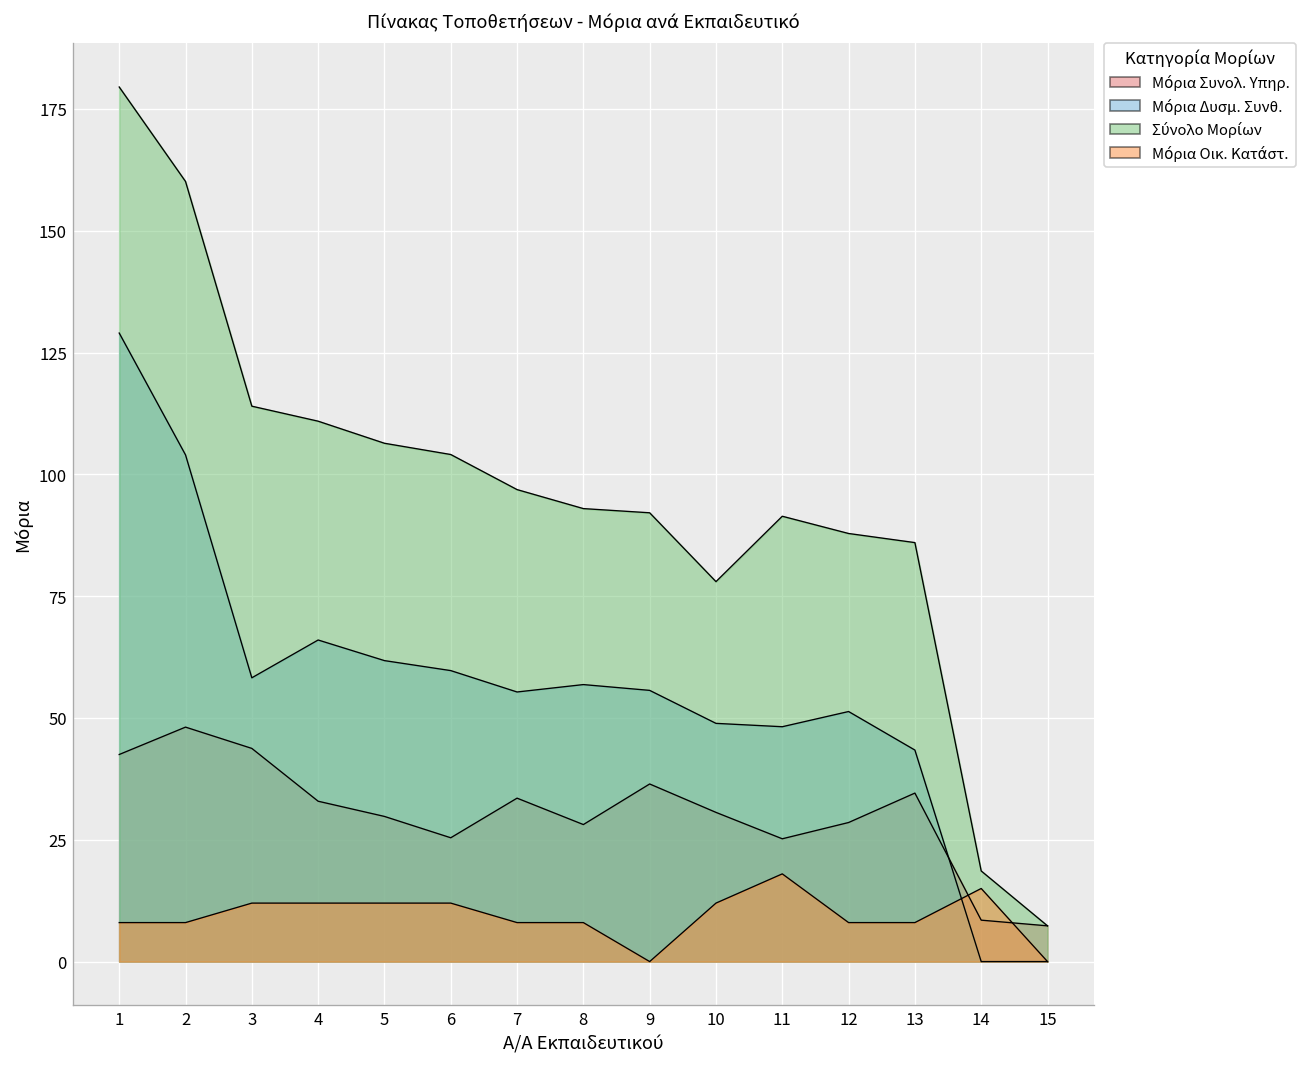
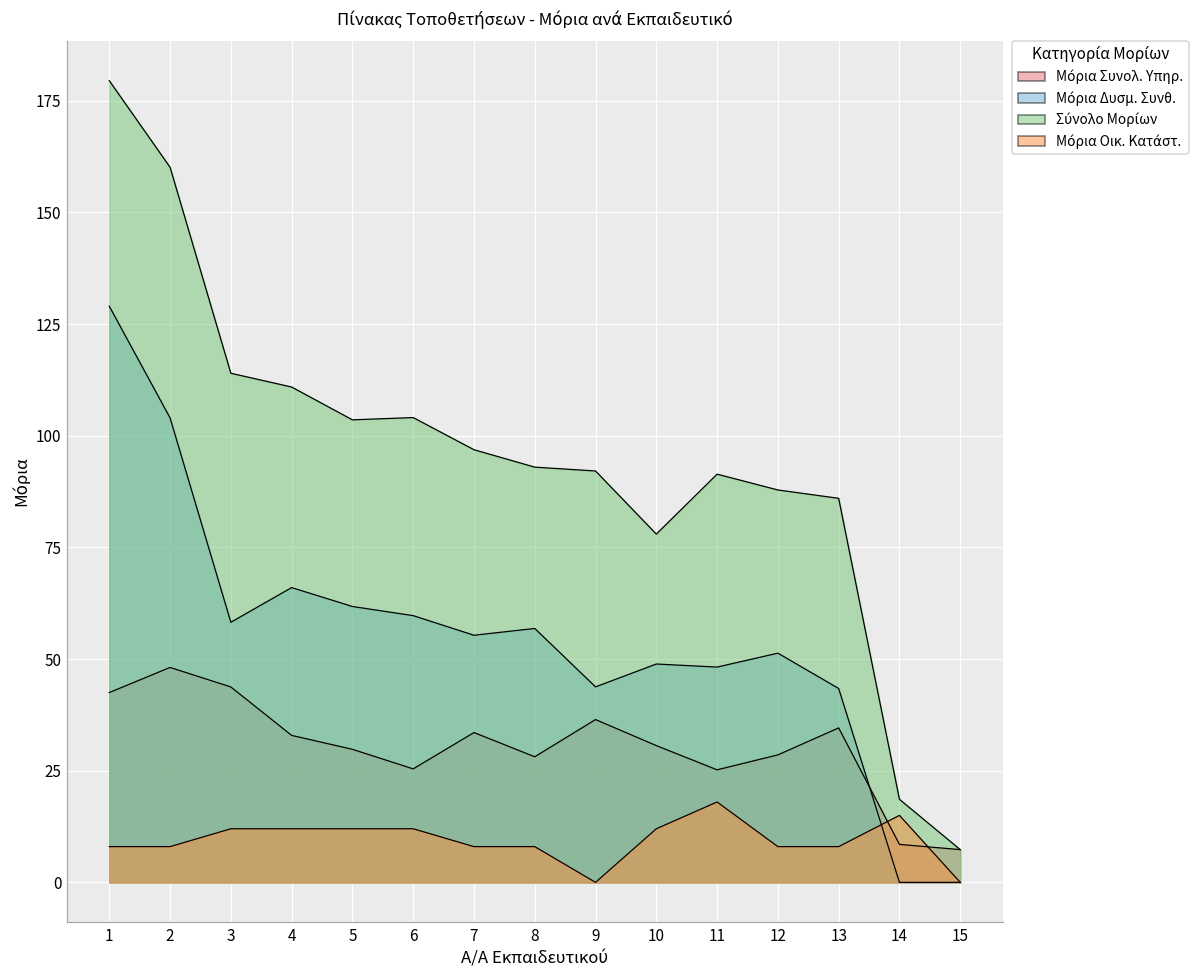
  {
    "Μόρια Δυσμ. Συνθ.": {
      "1": 129,
      "2": 104,
      "3": 58,
      "4": 66,
      "5": 62,
      "6": 60,
      "7": 55,
      "8": 57,
-     "9": 56,
+     "9": 44,
      "10": 49,
      "11": 48,
      "12": 51,
      "13": 43,
      "14": 0
    },
    "Σύνολο Μορίων": {
      "1": 180,
      "2": 160,
      "3": 114,
      "4": 111,
-     "5": 106,
+     "5": 104,
      "6": 104,
      "7": 97,
      "8": 93,
      "9": 92,
      "10": 78,
      "11": 91,
      "12": 88,
      "13": 86,
      "14": 19
    }
  }
